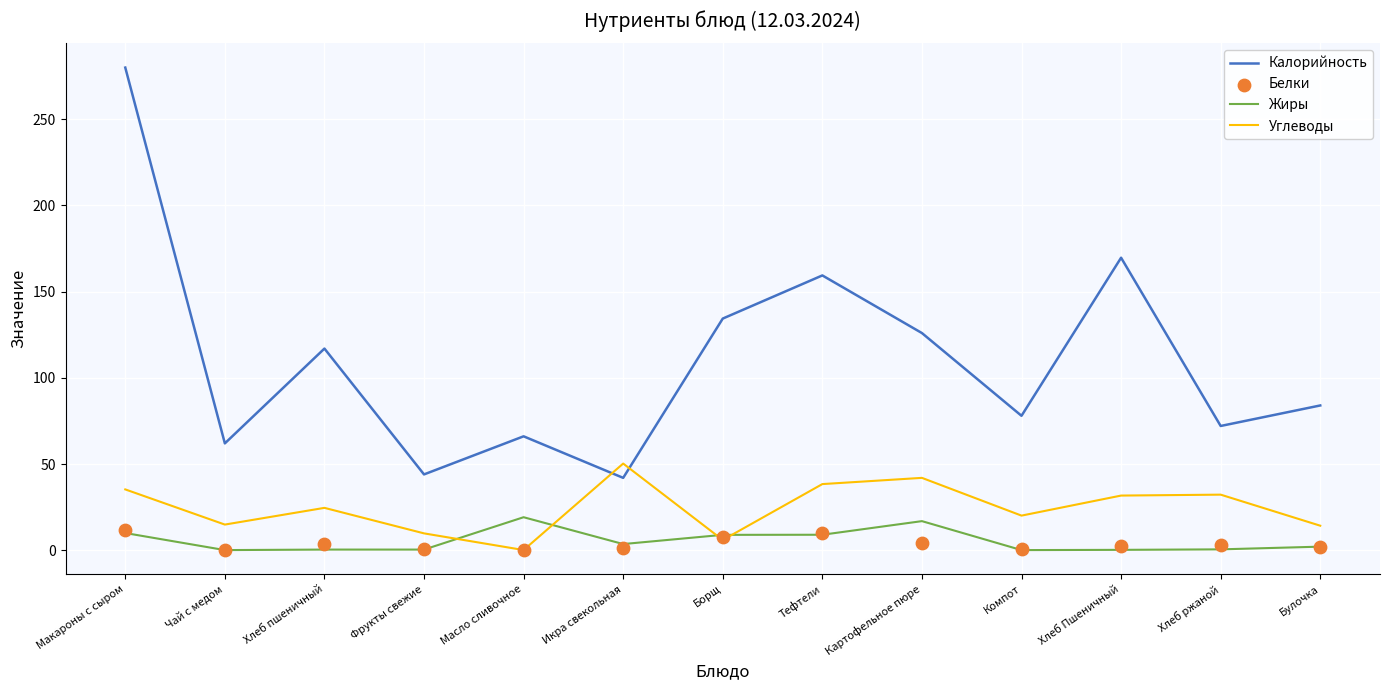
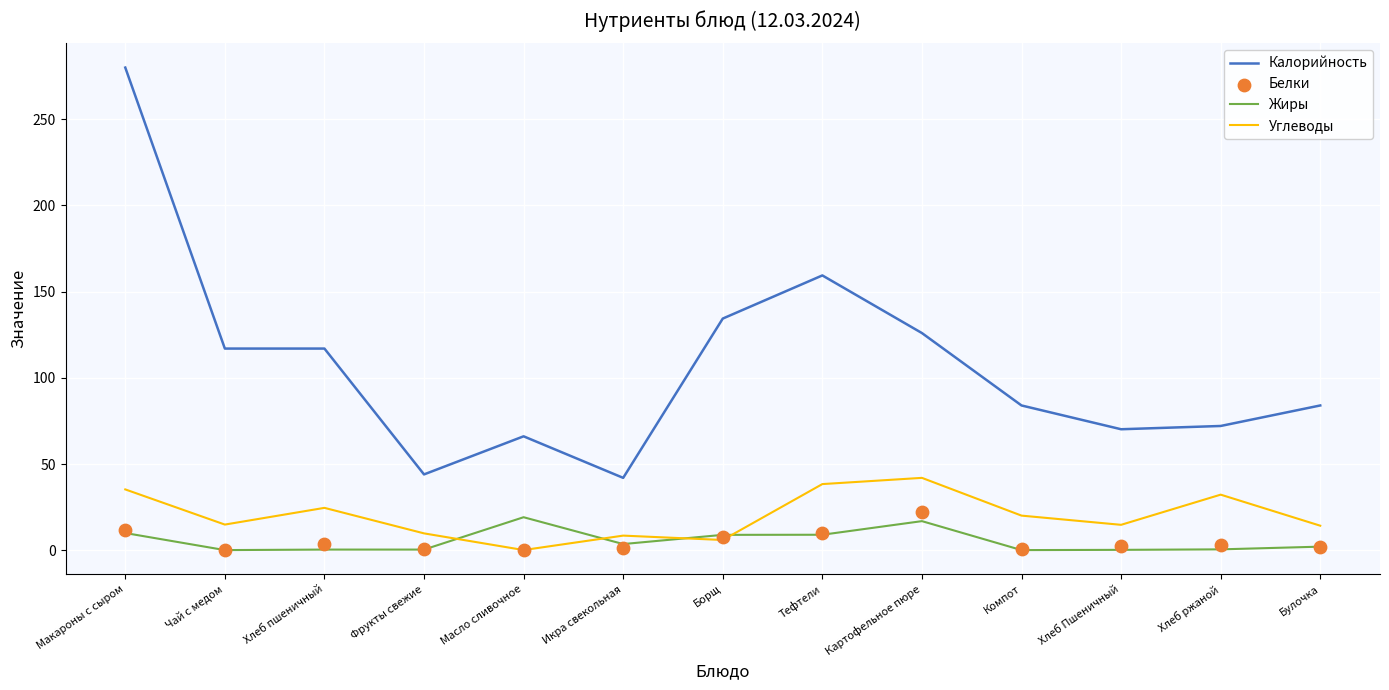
  {
    "Калорийность": {
      "Макароны с сыром": 280,
-     "Чай с медом": 62,
+     "Чай с медом": 117,
      "Хлеб пшеничный": 117,
      "Фрукты свежие": 44,
      "Масло сливочное": 66,
      "Икра свекольная": 42,
      "Борщ": 134,
      "Тефтели": 159,
      "Картофельное пюре": 126,
-     "Компот": 78,
-     "Хлеб Пшеничный": 170,
+     "Компот": 84,
+     "Хлеб Пшеничный": 70,
      "Хлеб ржаной": 72,
      "Булочка": 84
    },
    "Белки": {
-     "Картофельное пюре": 4
+     "Картофельное пюре": 22
    },
    "Жиры": {
      "Макароны с сыром": 10,
      "Хлеб пшеничный": 0,
      "Масло сливочное": 19,
      "Икра свекольная": 4,
      "Картофельное пюре": 17,
      "Хлеб Пшеничный": 0,
      "Хлеб ржаной": 1
    },
    "Углеводы": {
      "Макароны с сыром": 35,
      "Чай с медом": 15,
      "Хлеб пшеничный": 25,
      "Фрукты свежие": 10,
-     "Икра свекольная": 50,
+     "Икра свекольная": 9,
      "Борщ": 6,
      "Тефтели": 38,
      "Картофельное пюре": 42,
      "Компот": 20,
-     "Хлеб Пшеничный": 32,
+     "Хлеб Пшеничный": 15,
      "Хлеб ржаной": 32,
      "Булочка": 14
    }
  }
